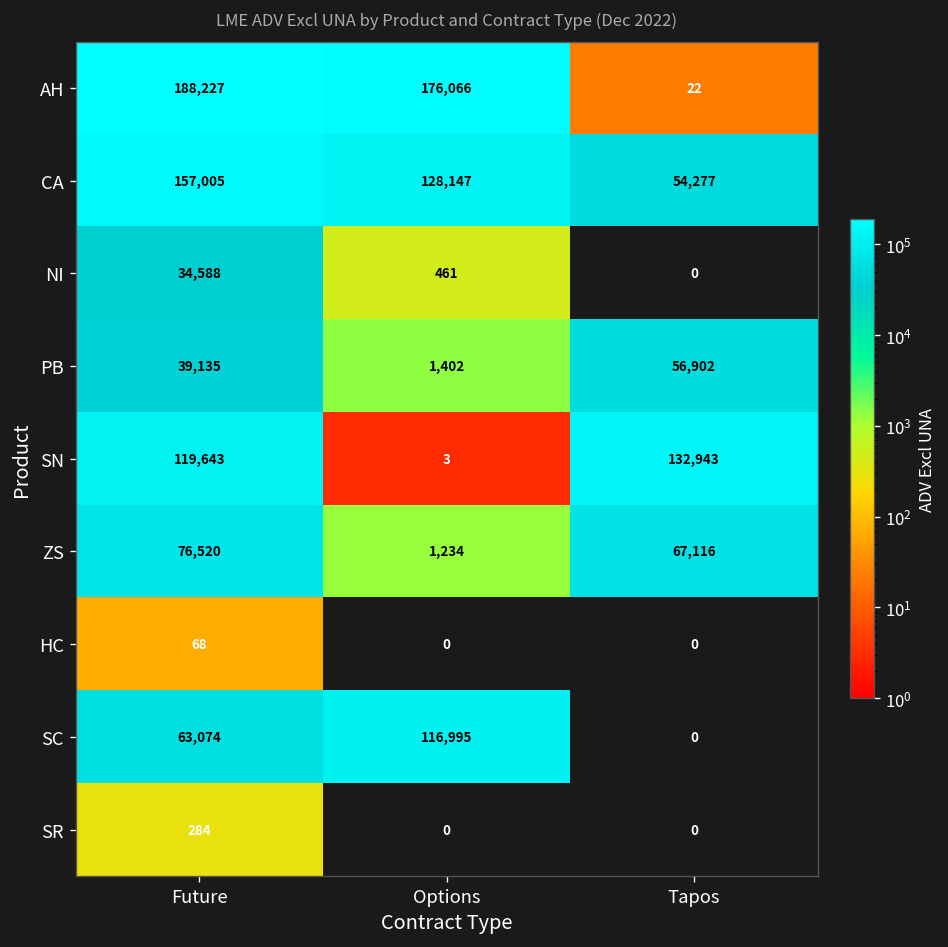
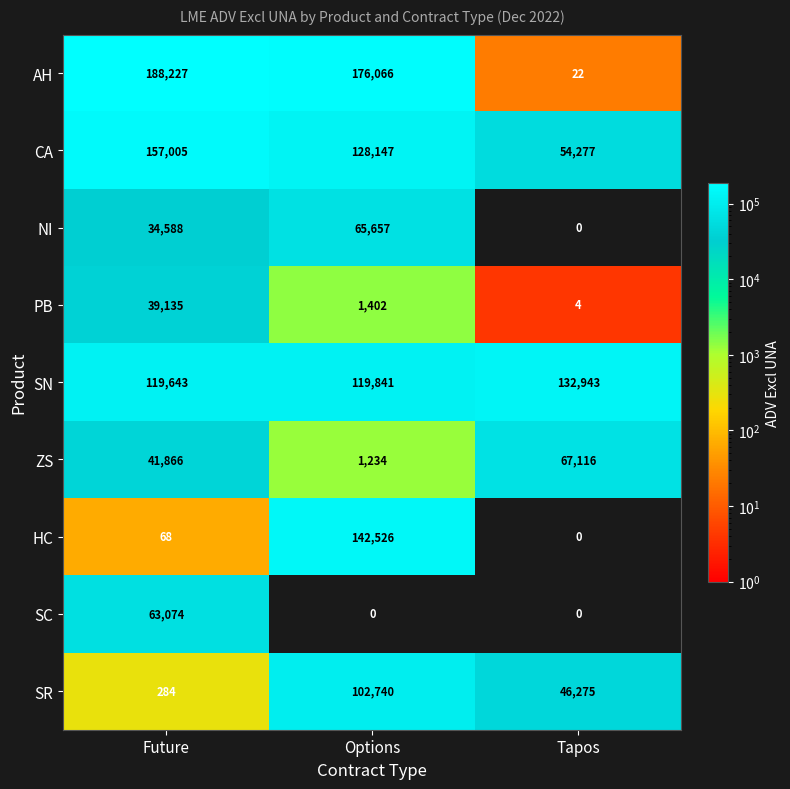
  {
    "AH": {
      "Future": "188,227",
      "Options": "176,066",
      "Tapos": "22"
    },
    "CA": {
      "Future": "157,005",
      "Options": "128,147",
      "Tapos": "54,277"
    },
    "NI": {
      "Future": "34,588",
-     "Options": "461",
+     "Options": "65,657",
      "Tapos": "0"
    },
    "PB": {
      "Future": "39,135",
      "Options": "1,402",
-     "Tapos": "56,902"
+     "Tapos": "4"
    },
    "SN": {
      "Future": "119,643",
-     "Options": "3",
+     "Options": "119,841",
      "Tapos": "132,943"
    },
    "ZS": {
-     "Future": "76,520",
+     "Future": "41,866",
      "Options": "1,234",
      "Tapos": "67,116"
    },
    "HC": {
      "Future": "68",
-     "Options": "0",
+     "Options": "142,526",
      "Tapos": "0"
    },
    "SC": {
      "Future": "63,074",
-     "Options": "116,995",
+     "Options": "0",
      "Tapos": "0"
    },
    "SR": {
      "Future": "284",
-     "Options": "0",
-     "Tapos": "0"
+     "Options": "102,740",
+     "Tapos": "46,275"
    }
  }
